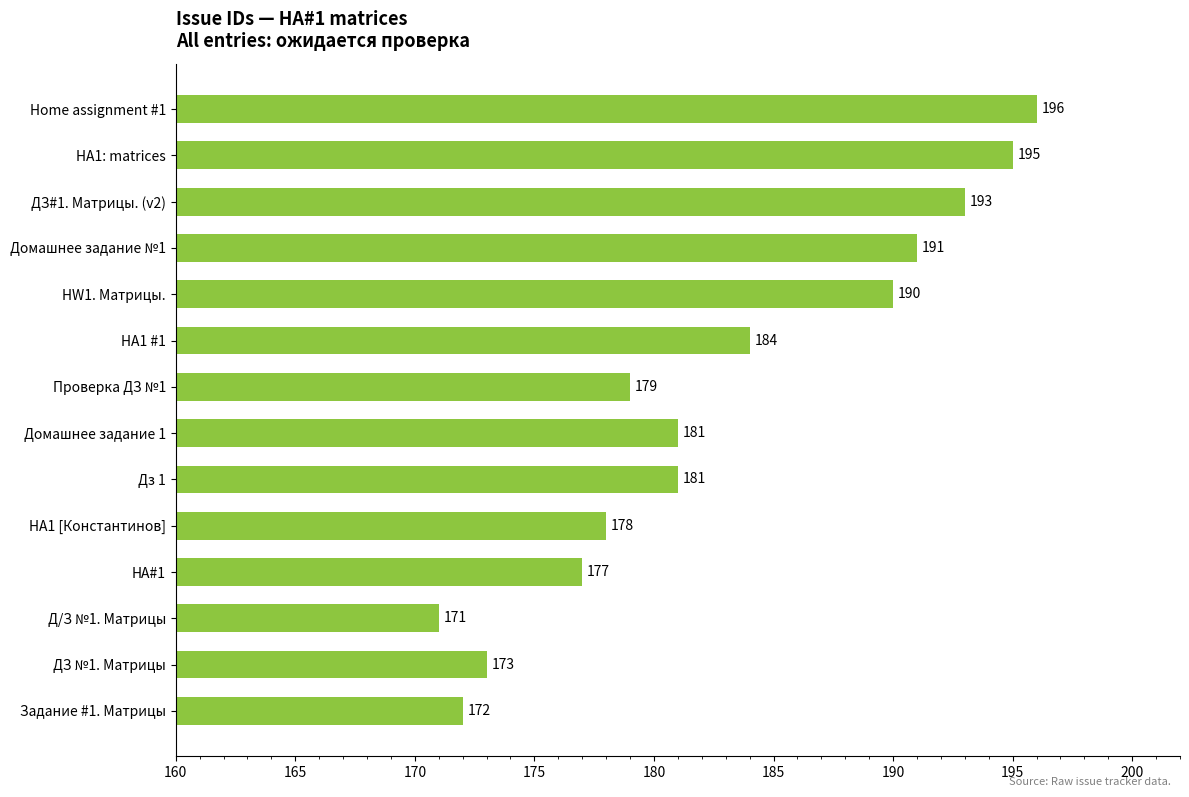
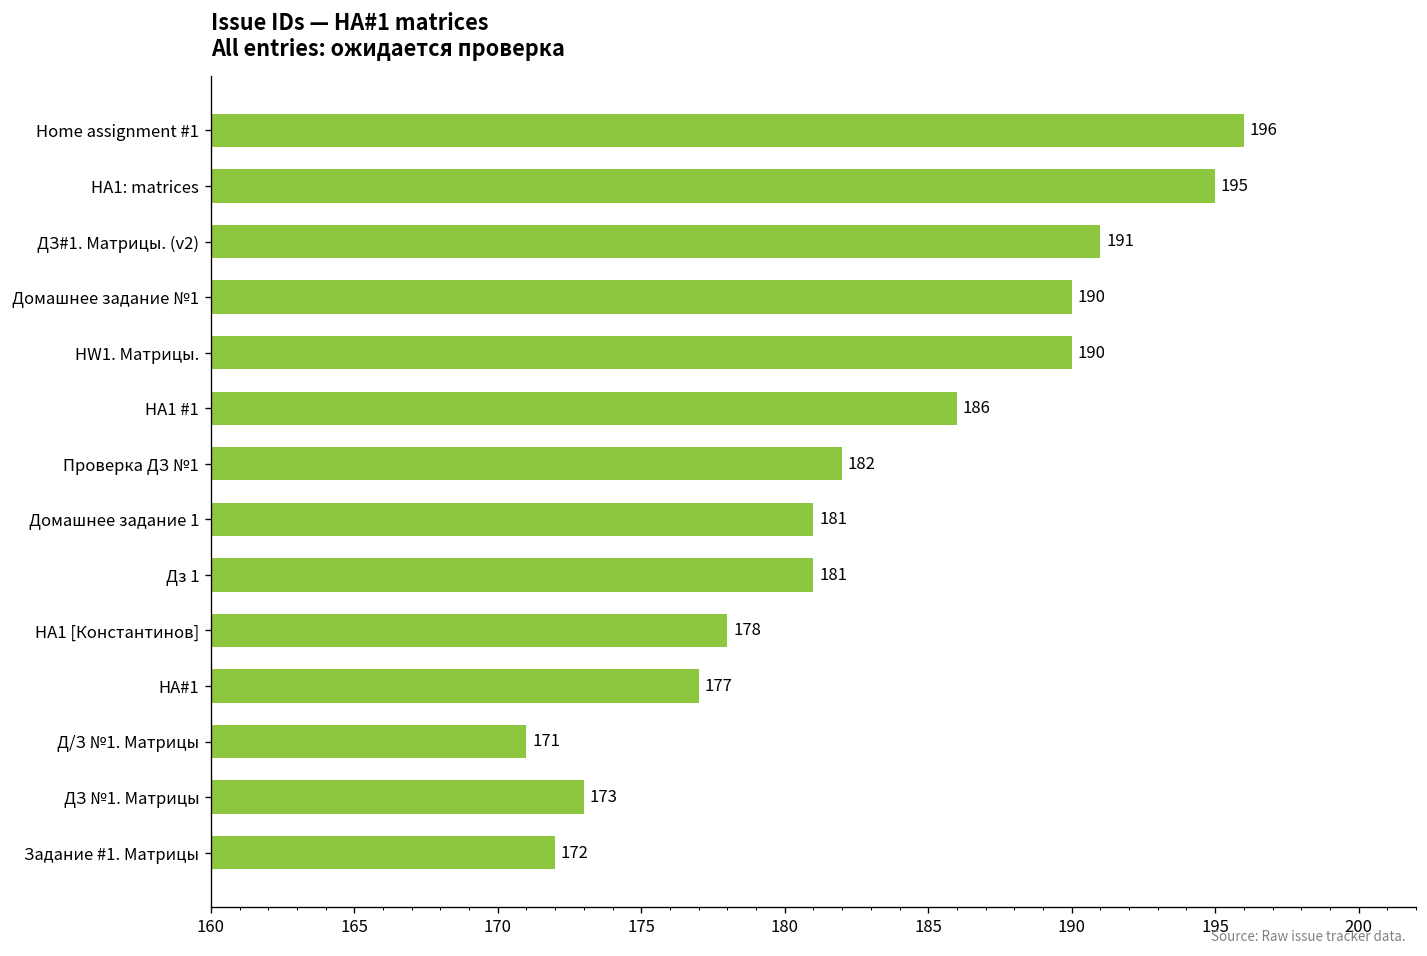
  {
    "Home assignment #1": 196,
    "HA1: matrices": 195,
-   "ДЗ#1. Матрицы. (v2)": 193,
-   "Домашнее задание №1": 191,
+   "ДЗ#1. Матрицы. (v2)": 191,
+   "Домашнее задание №1": 190,
    "HW1. Матрицы.": 190,
-   "HA1 #1": 184,
-   "Проверка ДЗ №1": 179,
+   "HA1 #1": 186,
+   "Проверка ДЗ №1": 182,
    "Домашнее задание 1": 181,
    "Дз 1": 181,
    "HA1 [Константинов]": 178,
    "HA#1": 177,
    "Д/З №1. Матрицы": 171,
    "ДЗ №1. Матрицы": 173,
    "Задание #1. Матрицы": 172
  }
